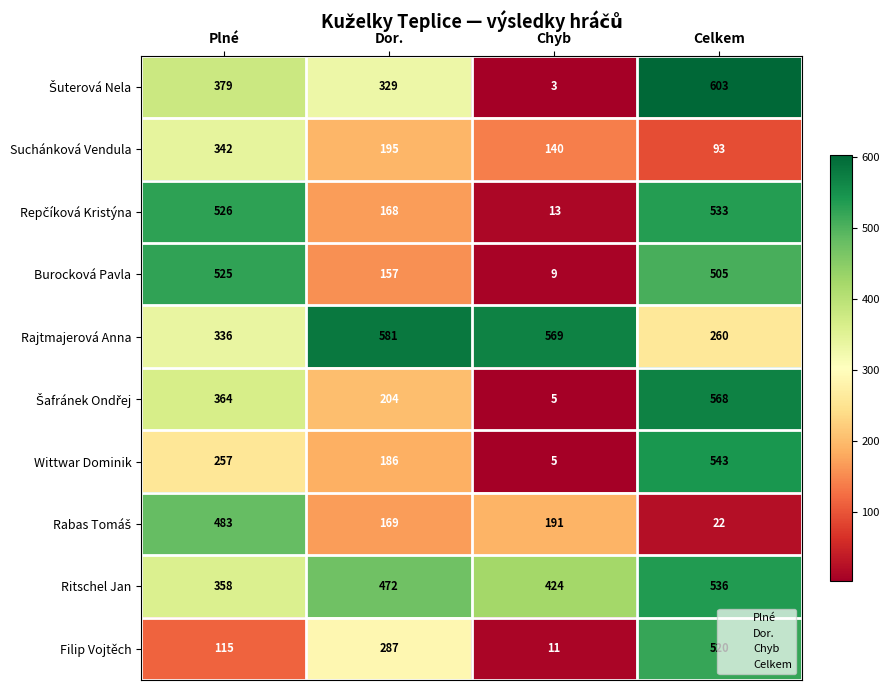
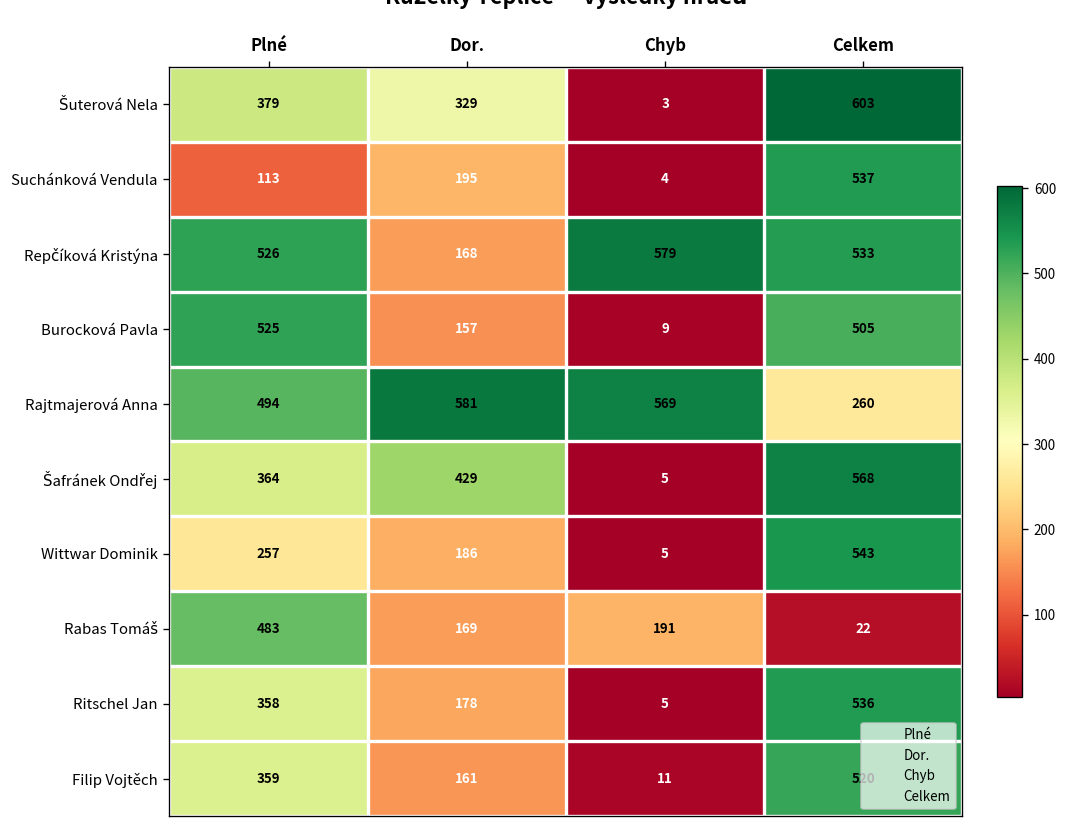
  {
    "Šuterová Nela": {
      "Plné": 379,
      "Dor.": 329,
      "Chyb": 3,
      "Celkem": 603
    },
    "Suchánková Vendula": {
-     "Plné": 342,
+     "Plné": 113,
      "Dor.": 195,
-     "Chyb": 140,
-     "Celkem": 93
+     "Chyb": 4,
+     "Celkem": 537
    },
    "Repčíková Kristýna": {
      "Plné": 526,
      "Dor.": 168,
-     "Chyb": 13,
+     "Chyb": 579,
      "Celkem": 533
    },
    "Burocková Pavla": {
      "Plné": 525,
      "Dor.": 157,
      "Chyb": 9,
      "Celkem": 505
    },
    "Rajtmajerová Anna": {
-     "Plné": 336,
+     "Plné": 494,
      "Dor.": 581,
      "Chyb": 569,
      "Celkem": 260
    },
    "Šafránek Ondřej": {
      "Plné": 364,
-     "Dor.": 204,
+     "Dor.": 429,
      "Chyb": 5,
      "Celkem": 568
    },
    "Wittwar Dominik": {
      "Plné": 257,
      "Dor.": 186,
      "Chyb": 5,
      "Celkem": 543
    },
    "Rabas Tomáš": {
      "Plné": 483,
      "Dor.": 169,
      "Chyb": 191,
      "Celkem": 22
    },
    "Ritschel Jan": {
      "Plné": 358,
-     "Dor.": 472,
-     "Chyb": 424,
+     "Dor.": 178,
+     "Chyb": 5,
      "Celkem": 536
    },
    "Filip Vojtěch": {
-     "Plné": 115,
-     "Dor.": 287,
+     "Plné": 359,
+     "Dor.": 161,
      "Chyb": 11
    }
  }
